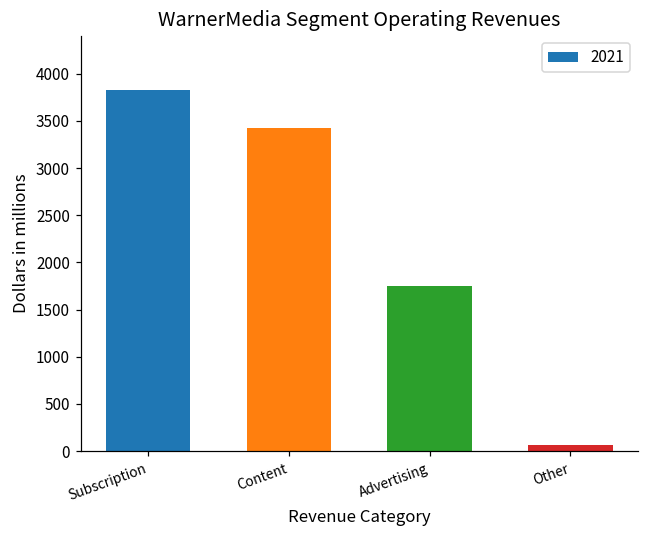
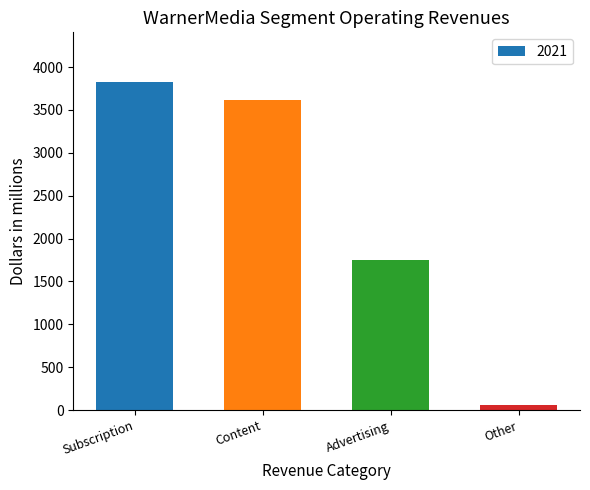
  {
    "Subscription": 3800,
-   "Content": 3400,
+   "Content": 3600,
    "Advertising": 1800,
    "Other": 100
  }
